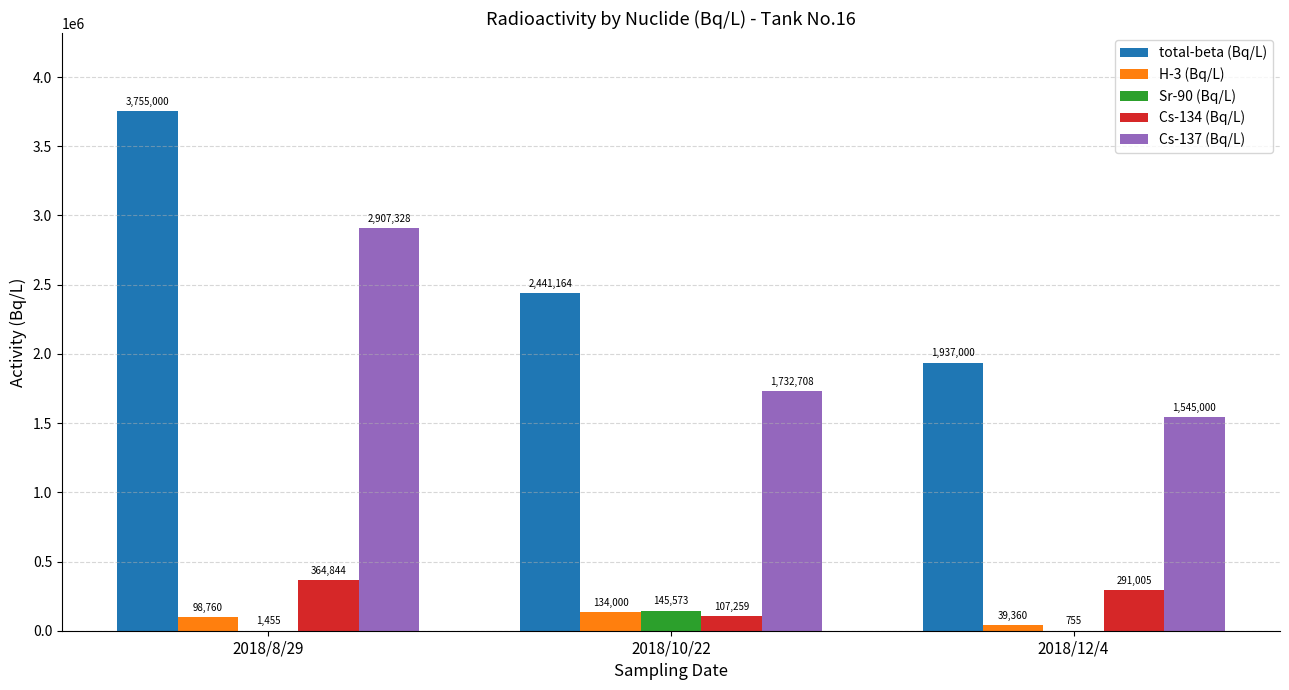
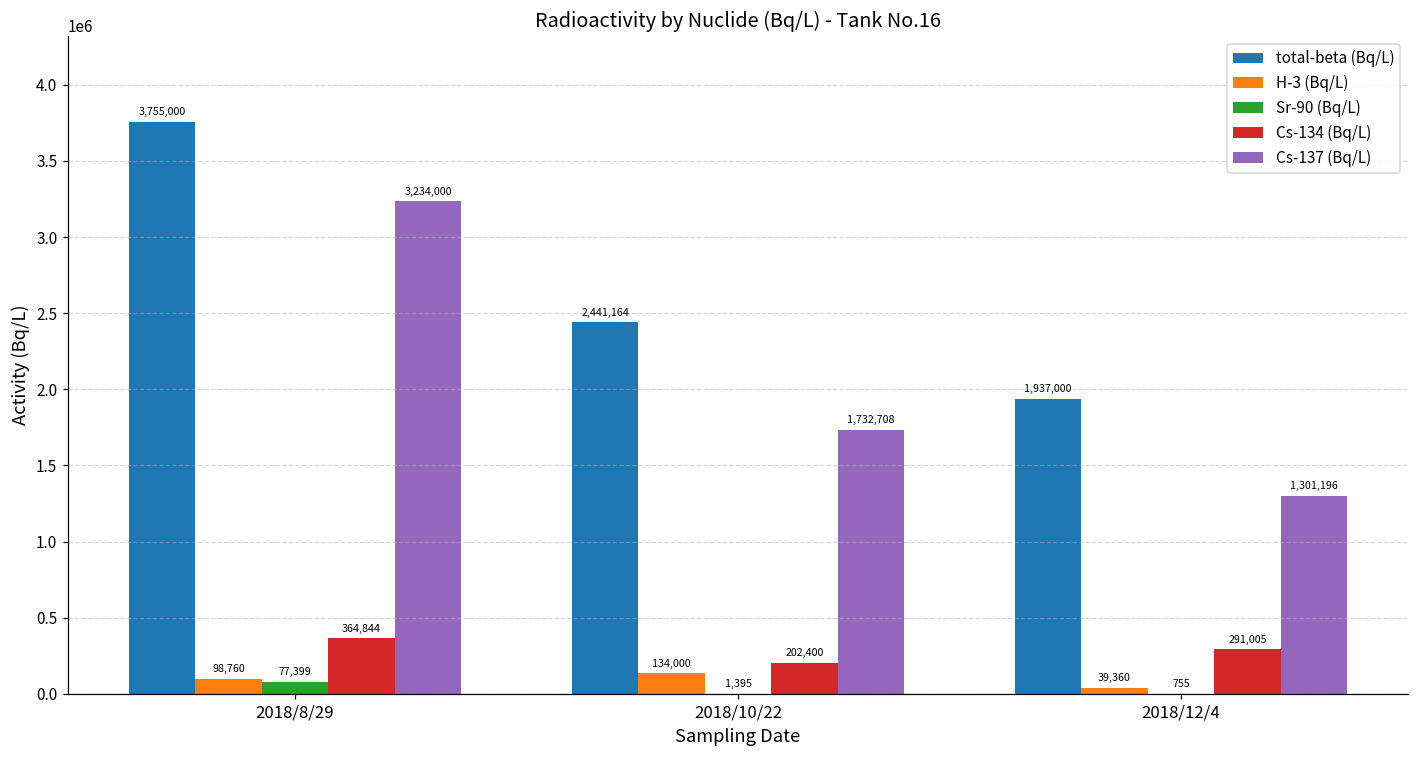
  {
    "total-beta (Bq/L)": {
      "2018/8/29": "3,755,000",
      "2018/10/22": "2,441,164",
      "2018/12/4": "1,937,000"
    },
    "H-3 (Bq/L)": {
      "2018/8/29": "98,760",
      "2018/10/22": "134,000",
      "2018/12/4": "39,360"
    },
    "Sr-90 (Bq/L)": {
-     "2018/8/29": "1,455",
-     "2018/10/22": "145,573",
+     "2018/8/29": "77,399",
+     "2018/10/22": "1,395",
      "2018/12/4": "755"
    },
    "Cs-134 (Bq/L)": {
      "2018/8/29": "364,844",
-     "2018/10/22": "107,259",
+     "2018/10/22": "202,400",
      "2018/12/4": "291,005"
    },
    "Cs-137 (Bq/L)": {
-     "2018/8/29": "2,907,328",
+     "2018/8/29": "3,234,000",
      "2018/10/22": "1,732,708",
-     "2018/12/4": "1,545,000"
+     "2018/12/4": "1,301,196"
    }
  }
